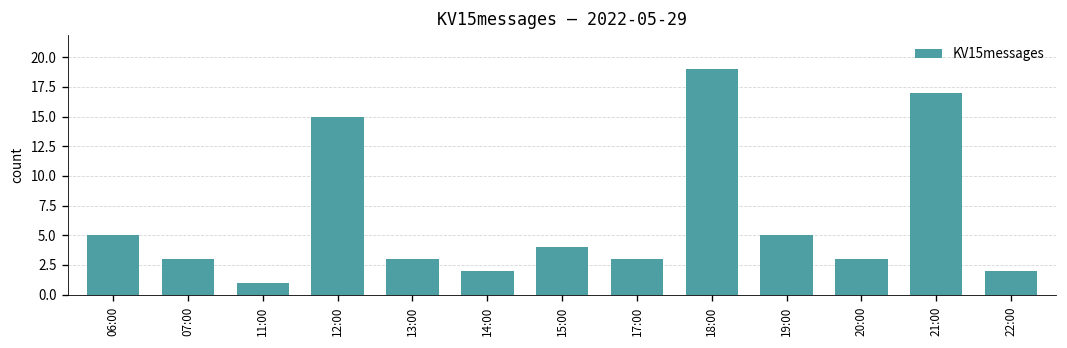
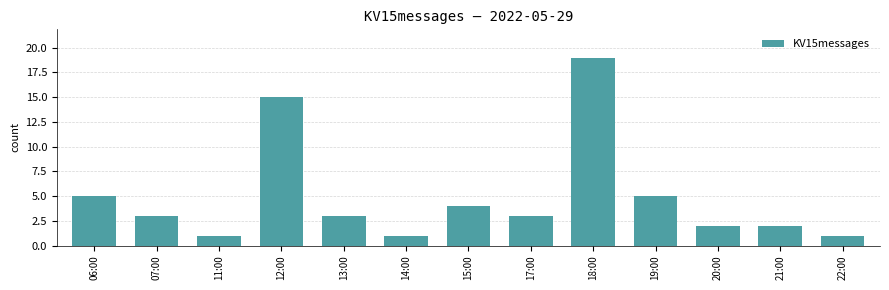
  {
    "06:00": 5,
    "07:00": 3,
    "11:00": 1,
    "12:00": 15,
    "13:00": 3,
-   "14:00": 2,
+   "14:00": 1,
    "15:00": 4,
    "17:00": 3,
    "18:00": 19,
    "19:00": 5,
-   "20:00": 3,
-   "21:00": 17,
-   "22:00": 2
+   "20:00": 2,
+   "21:00": 2,
+   "22:00": 1
  }
